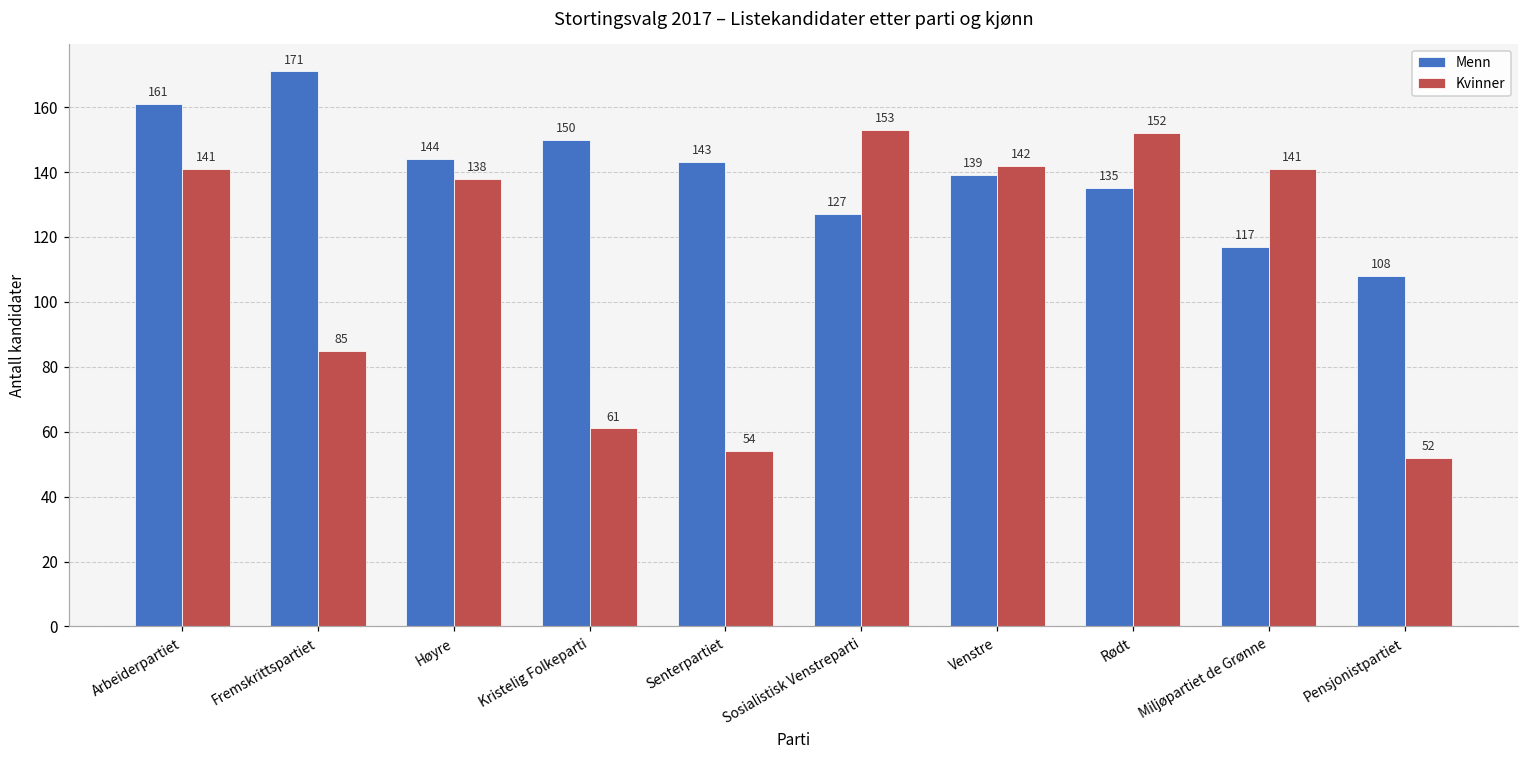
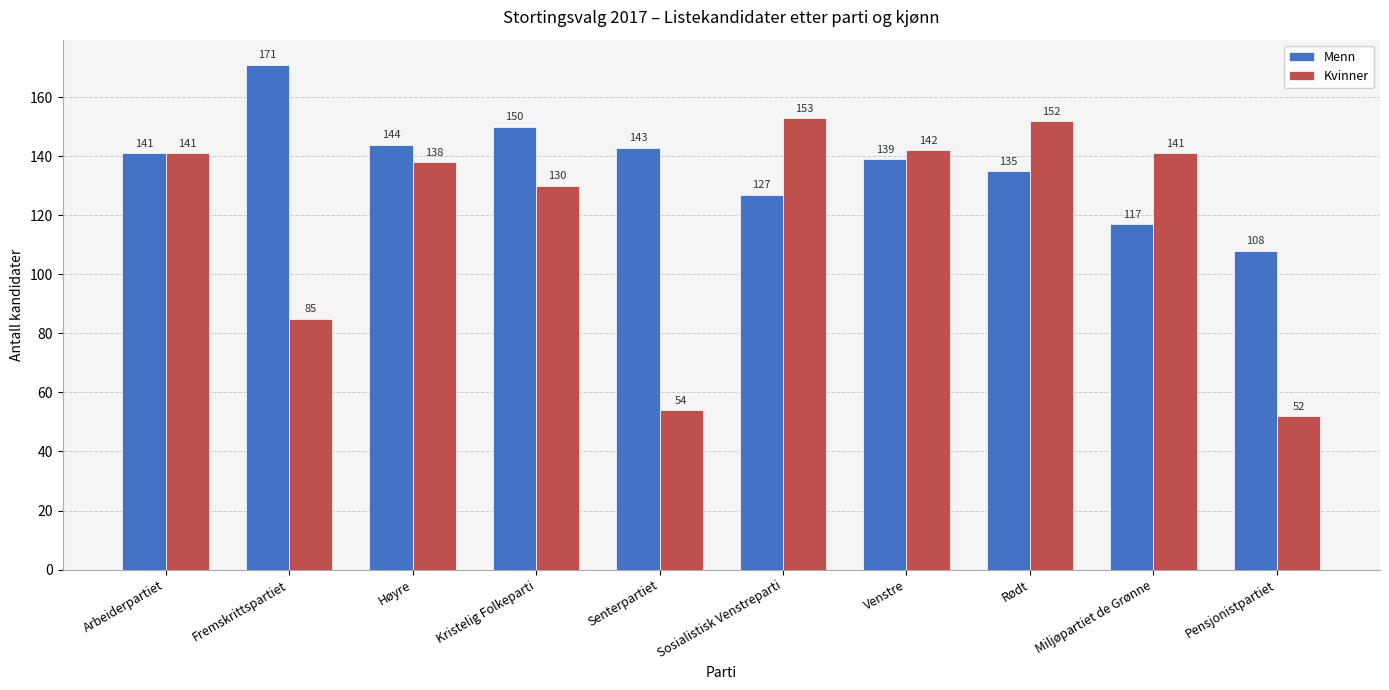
  {
    "Menn": {
-     "Arbeiderpartiet": 161,
+     "Arbeiderpartiet": 141,
      "Fremskrittspartiet": 171,
      "Høyre": 144,
      "Kristelig Folkeparti": 150,
      "Senterpartiet": 143,
      "Sosialistisk Venstreparti": 127,
      "Venstre": 139,
      "Rødt": 135,
      "Miljøpartiet de Grønne": 117,
      "Pensjonistpartiet": 108
    },
    "Kvinner": {
      "Arbeiderpartiet": 141,
      "Fremskrittspartiet": 85,
      "Høyre": 138,
-     "Kristelig Folkeparti": 61,
+     "Kristelig Folkeparti": 130,
      "Senterpartiet": 54,
      "Sosialistisk Venstreparti": 153,
      "Venstre": 142,
      "Rødt": 152,
      "Miljøpartiet de Grønne": 141,
      "Pensjonistpartiet": 52
    }
  }
